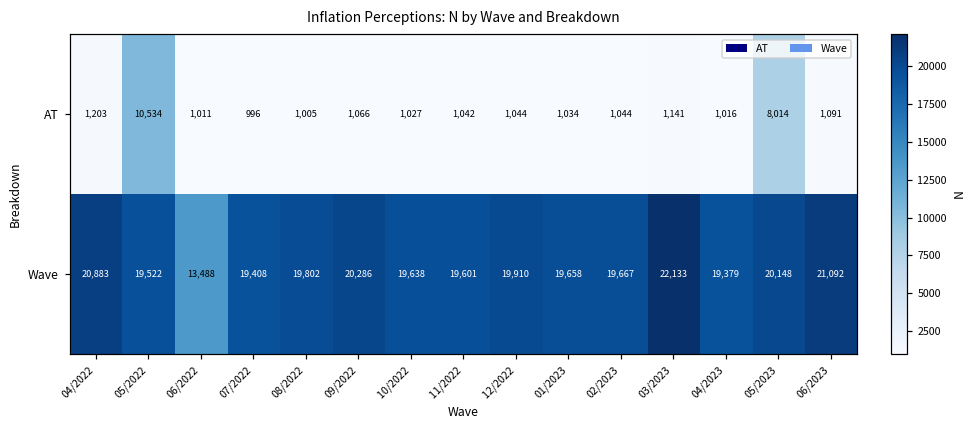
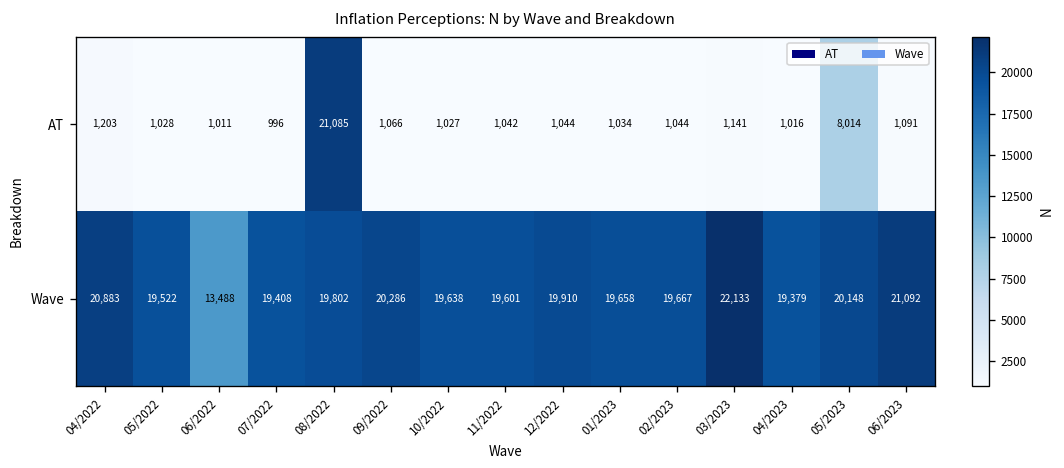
  {
    "AT": {
      "04/2022": "1,203",
-     "05/2022": "10,534",
+     "05/2022": "1,028",
      "06/2022": "1,011",
      "07/2022": "996",
-     "08/2022": "1,005",
+     "08/2022": "21,085",
      "09/2022": "1,066",
      "10/2022": "1,027",
      "11/2022": "1,042",
      "12/2022": "1,044",
      "01/2023": "1,034",
      "02/2023": "1,044",
      "03/2023": "1,141",
      "04/2023": "1,016",
      "05/2023": "8,014",
      "06/2023": "1,091"
    },
    "Wave": {
      "04/2022": "20,883",
      "05/2022": "19,522",
      "06/2022": "13,488",
      "07/2022": "19,408",
      "08/2022": "19,802",
      "09/2022": "20,286",
      "10/2022": "19,638",
      "11/2022": "19,601",
      "12/2022": "19,910",
      "01/2023": "19,658",
      "02/2023": "19,667",
      "03/2023": "22,133",
      "04/2023": "19,379",
      "05/2023": "20,148",
      "06/2023": "21,092"
    }
  }
